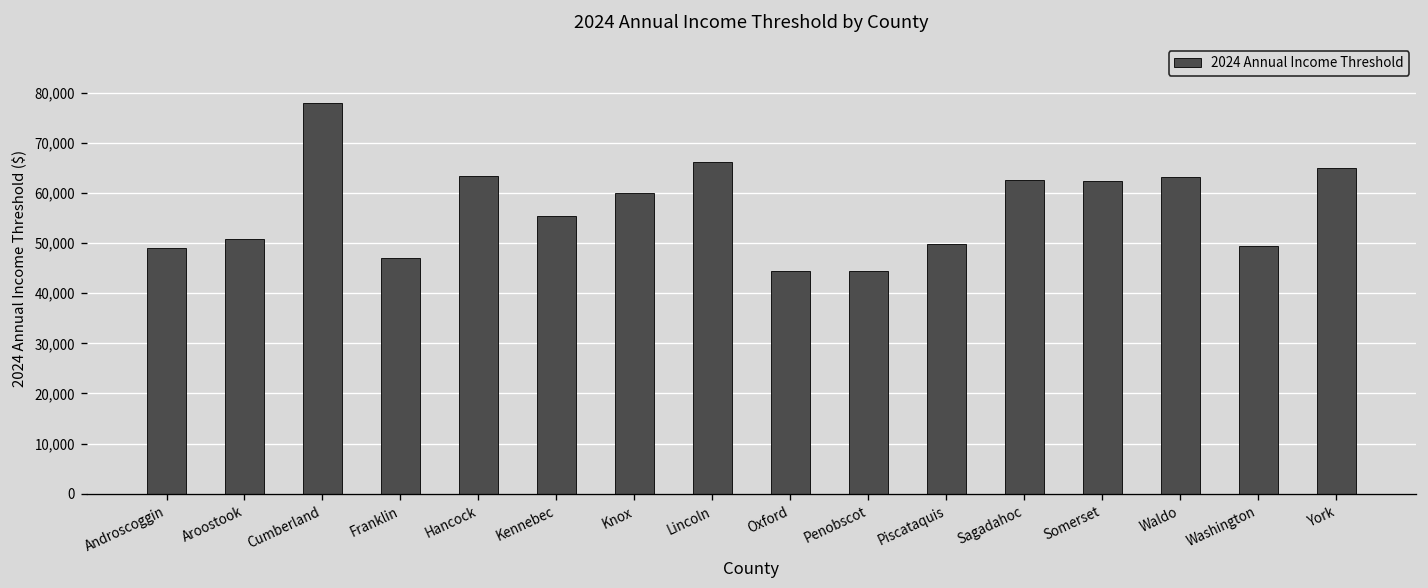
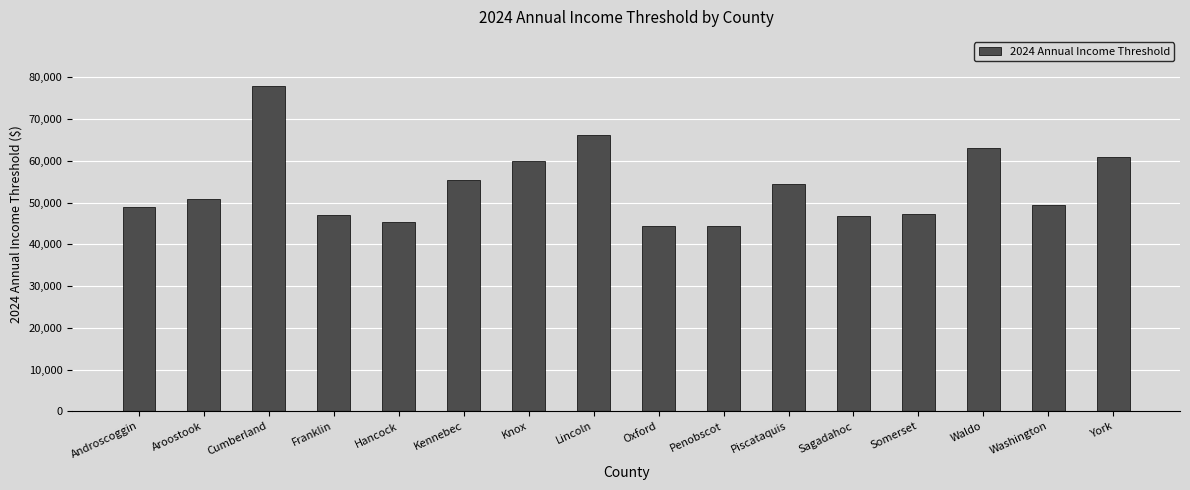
  {
    "Androscoggin": "49,000",
    "Aroostook": "51,000",
    "Cumberland": "78,000",
    "Franklin": "47,000",
-   "Hancock": "63,000",
+   "Hancock": "45,000",
    "Kennebec": "55,000",
    "Knox": "60,000",
    "Lincoln": "66,000",
    "Oxford": "44,000",
    "Penobscot": "44,000",
-   "Piscataquis": "50,000",
-   "Sagadahoc": "63,000",
-   "Somerset": "62,000",
+   "Piscataquis": "55,000",
+   "Sagadahoc": "47,000",
+   "Somerset": "47,000",
    "Waldo": "63,000",
    "Washington": "50,000",
-   "York": "65,000"
+   "York": "61,000"
  }
